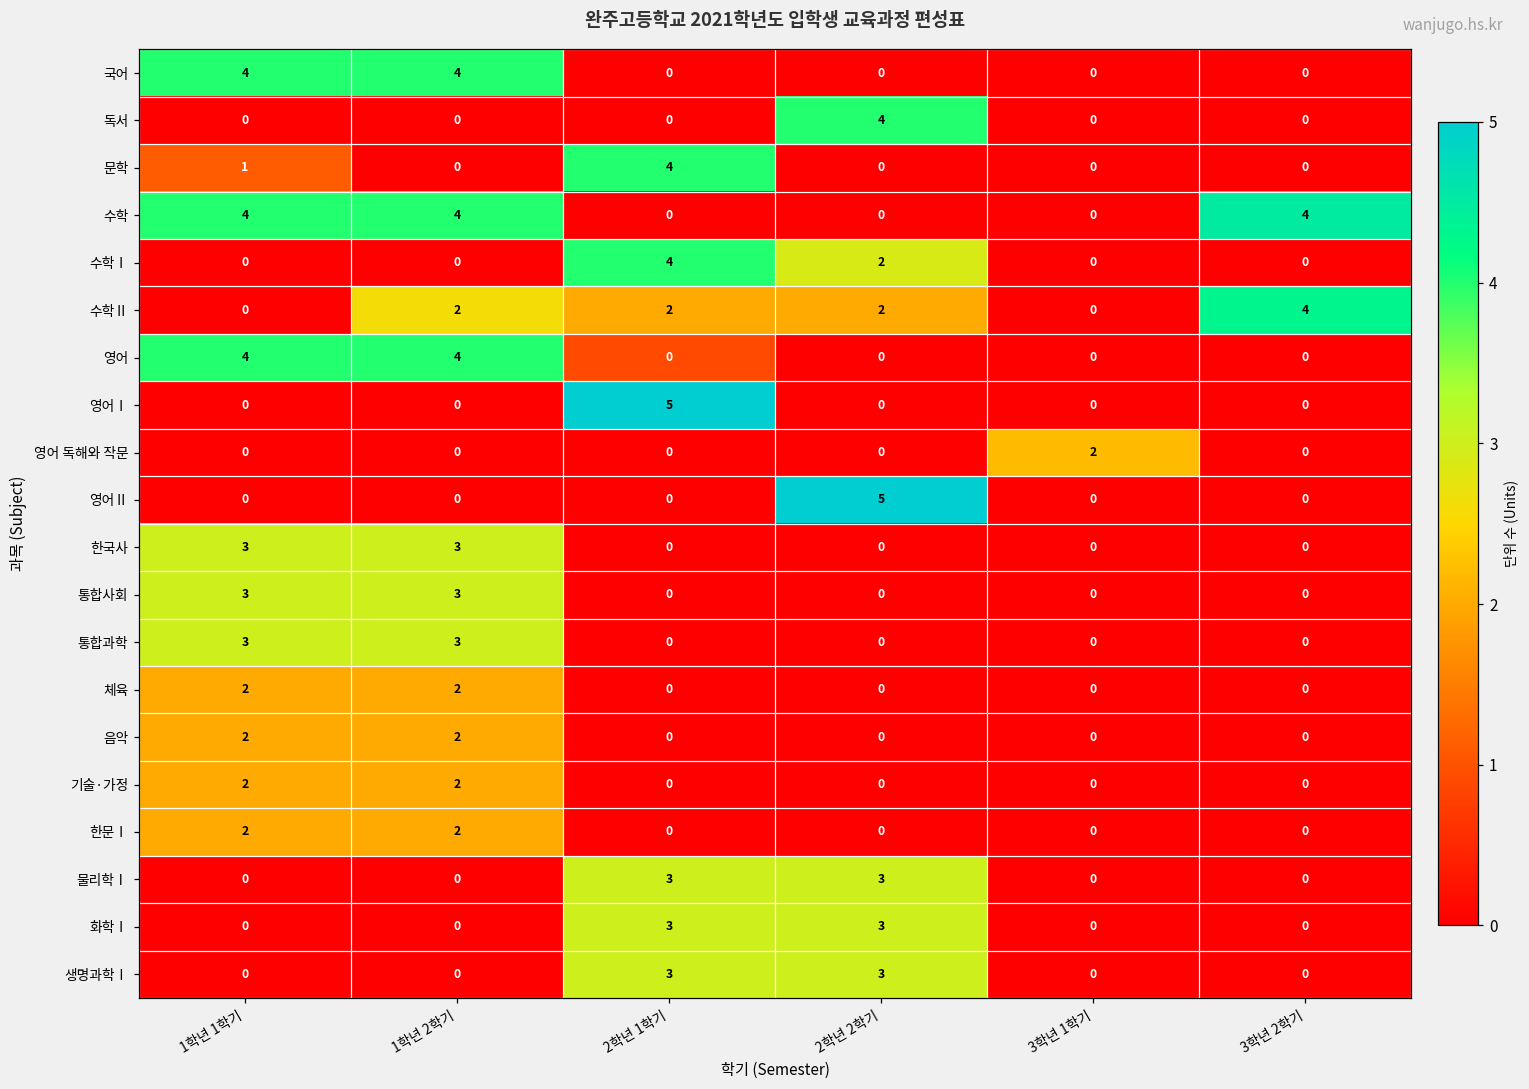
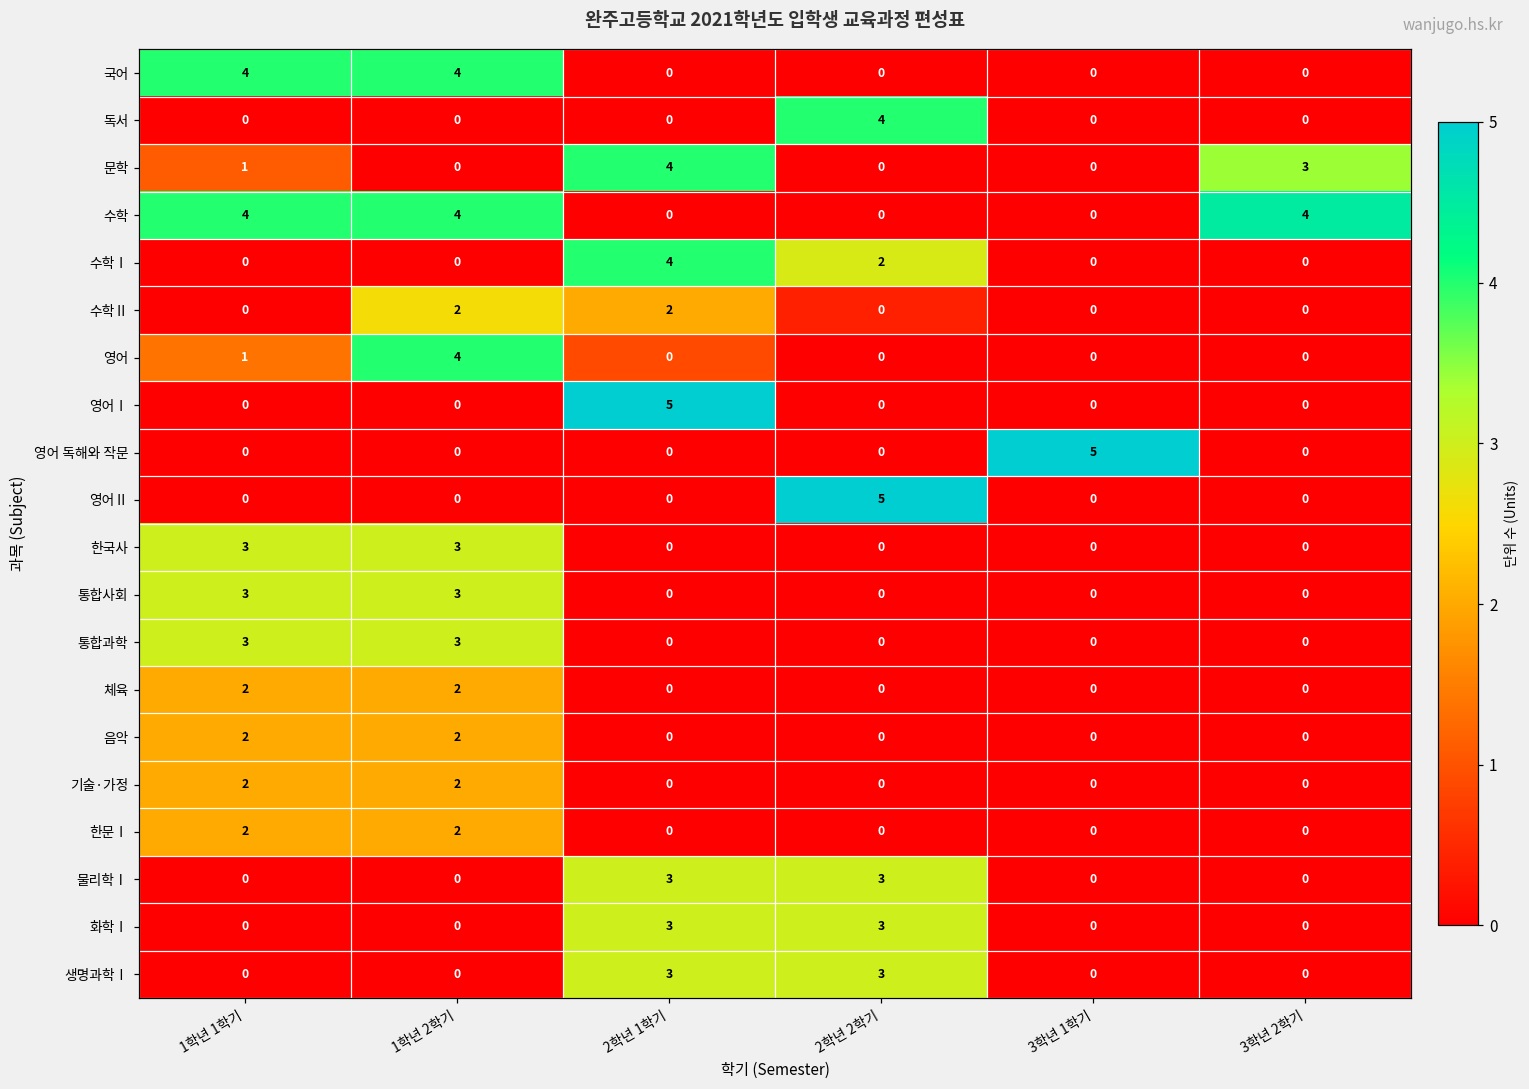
  {
    "국어": {
      "1학년 1학기": 4,
      "1학년 2학기": 4,
      "2학년 1학기": 0,
      "2학년 2학기": 0,
      "3학년 1학기": 0,
      "3학년 2학기": 0
    },
    "독서": {
      "1학년 1학기": 0,
      "1학년 2학기": 0,
      "2학년 1학기": 0,
      "2학년 2학기": 4,
      "3학년 1학기": 0,
      "3학년 2학기": 0
    },
    "문학": {
      "1학년 1학기": 1,
      "1학년 2학기": 0,
      "2학년 1학기": 4,
      "2학년 2학기": 0,
      "3학년 1학기": 0,
-     "3학년 2학기": 0
+     "3학년 2학기": 3
    },
    "수학": {
      "1학년 1학기": 4,
      "1학년 2학기": 4,
      "2학년 1학기": 0,
      "2학년 2학기": 0,
      "3학년 1학기": 0,
      "3학년 2학기": 4
    },
    "수학Ⅰ": {
      "1학년 1학기": 0,
      "1학년 2학기": 0,
      "2학년 1학기": 4,
      "2학년 2학기": 2,
      "3학년 1학기": 0,
      "3학년 2학기": 0
    },
    "수학Ⅱ": {
      "1학년 1학기": 0,
      "1학년 2학기": 2,
      "2학년 1학기": 2,
-     "2학년 2학기": 2,
+     "2학년 2학기": 0,
      "3학년 1학기": 0,
-     "3학년 2학기": 4
+     "3학년 2학기": 0
    },
    "영어": {
-     "1학년 1학기": 4,
+     "1학년 1학기": 1,
      "1학년 2학기": 4,
      "2학년 1학기": 0,
      "2학년 2학기": 0,
      "3학년 1학기": 0,
      "3학년 2학기": 0
    },
    "영어Ⅰ": {
      "1학년 1학기": 0,
      "1학년 2학기": 0,
      "2학년 1학기": 5,
      "2학년 2학기": 0,
      "3학년 1학기": 0,
      "3학년 2학기": 0
    },
    "영어 독해와 작문": {
      "1학년 1학기": 0,
      "1학년 2학기": 0,
      "2학년 1학기": 0,
      "2학년 2학기": 0,
-     "3학년 1학기": 2,
+     "3학년 1학기": 5,
      "3학년 2학기": 0
    },
    "영어Ⅱ": {
      "1학년 1학기": 0,
      "1학년 2학기": 0,
      "2학년 1학기": 0,
      "2학년 2학기": 5,
      "3학년 1학기": 0,
      "3학년 2학기": 0
    },
    "한국사": {
      "1학년 1학기": 3,
      "1학년 2학기": 3,
      "2학년 1학기": 0,
      "2학년 2학기": 0,
      "3학년 1학기": 0,
      "3학년 2학기": 0
    },
    "통합사회": {
      "1학년 1학기": 3,
      "1학년 2학기": 3,
      "2학년 1학기": 0,
      "2학년 2학기": 0,
      "3학년 1학기": 0,
      "3학년 2학기": 0
    },
    "통합과학": {
      "1학년 1학기": 3,
      "1학년 2학기": 3,
      "2학년 1학기": 0,
      "2학년 2학기": 0,
      "3학년 1학기": 0,
      "3학년 2학기": 0
    },
    "체육": {
      "1학년 1학기": 2,
      "1학년 2학기": 2,
      "2학년 1학기": 0,
      "2학년 2학기": 0,
      "3학년 1학기": 0,
      "3학년 2학기": 0
    },
    "음악": {
      "1학년 1학기": 2,
      "1학년 2학기": 2,
      "2학년 1학기": 0,
      "2학년 2학기": 0,
      "3학년 1학기": 0,
      "3학년 2학기": 0
    },
    "기술·가정": {
      "1학년 1학기": 2,
      "1학년 2학기": 2,
      "2학년 1학기": 0,
      "2학년 2학기": 0,
      "3학년 1학기": 0,
      "3학년 2학기": 0
    },
    "한문Ⅰ": {
      "1학년 1학기": 2,
      "1학년 2학기": 2,
      "2학년 1학기": 0,
      "2학년 2학기": 0,
      "3학년 1학기": 0,
      "3학년 2학기": 0
    },
    "물리학Ⅰ": {
      "1학년 1학기": 0,
      "1학년 2학기": 0,
      "2학년 1학기": 3,
      "2학년 2학기": 3,
      "3학년 1학기": 0,
      "3학년 2학기": 0
    },
    "화학Ⅰ": {
      "1학년 1학기": 0,
      "1학년 2학기": 0,
      "2학년 1학기": 3,
      "2학년 2학기": 3,
      "3학년 1학기": 0,
      "3학년 2학기": 0
    },
    "생명과학Ⅰ": {
      "1학년 1학기": 0,
      "1학년 2학기": 0,
      "2학년 1학기": 3,
      "2학년 2학기": 3,
      "3학년 1학기": 0,
      "3학년 2학기": 0
    }
  }
